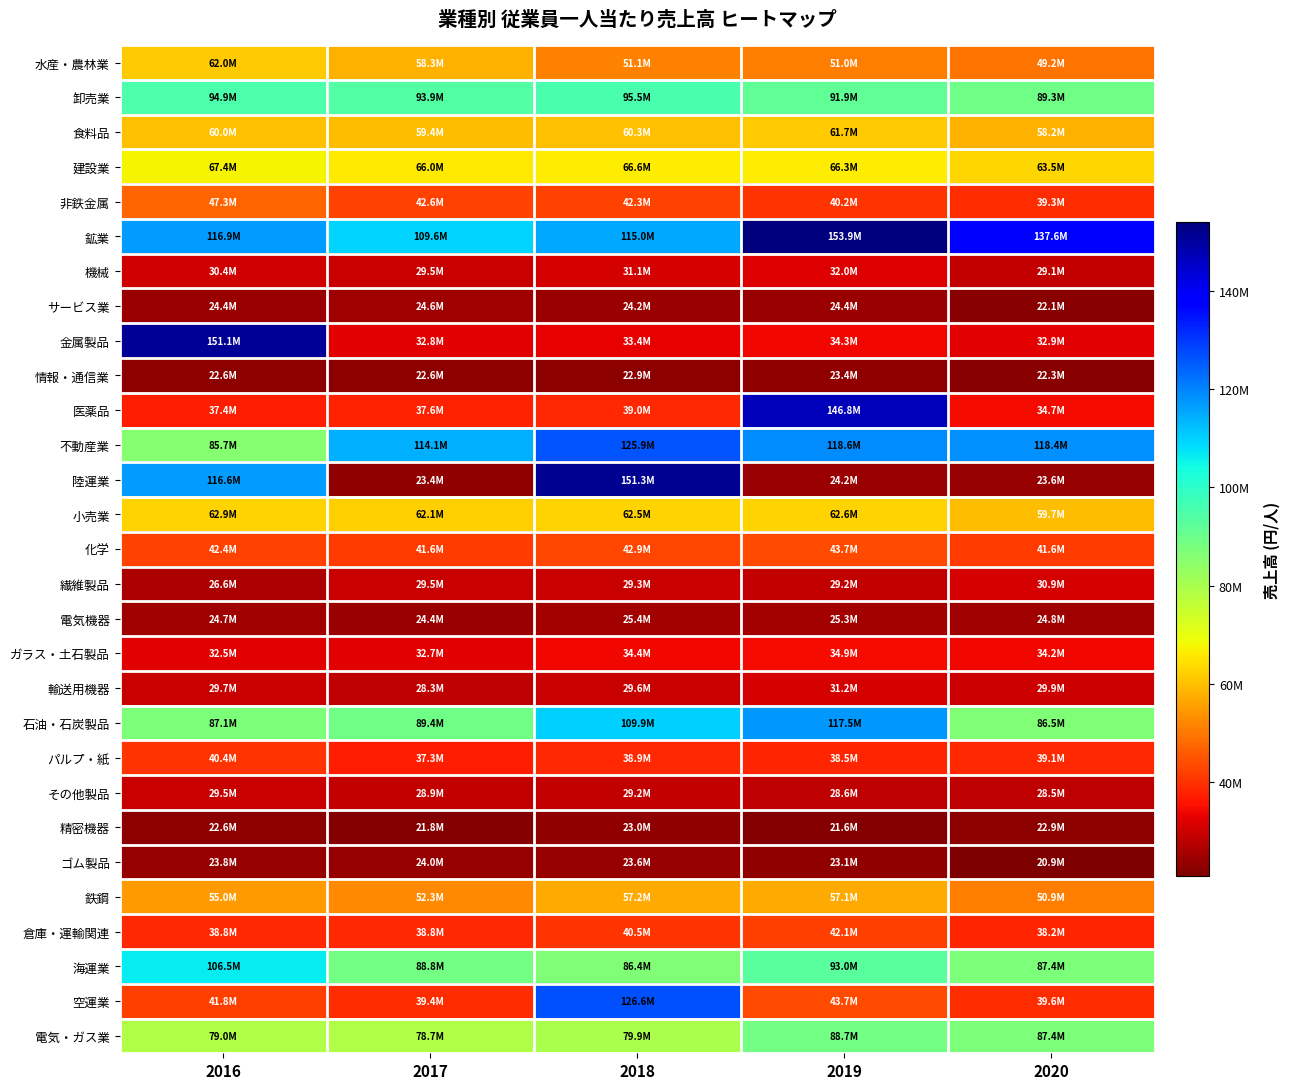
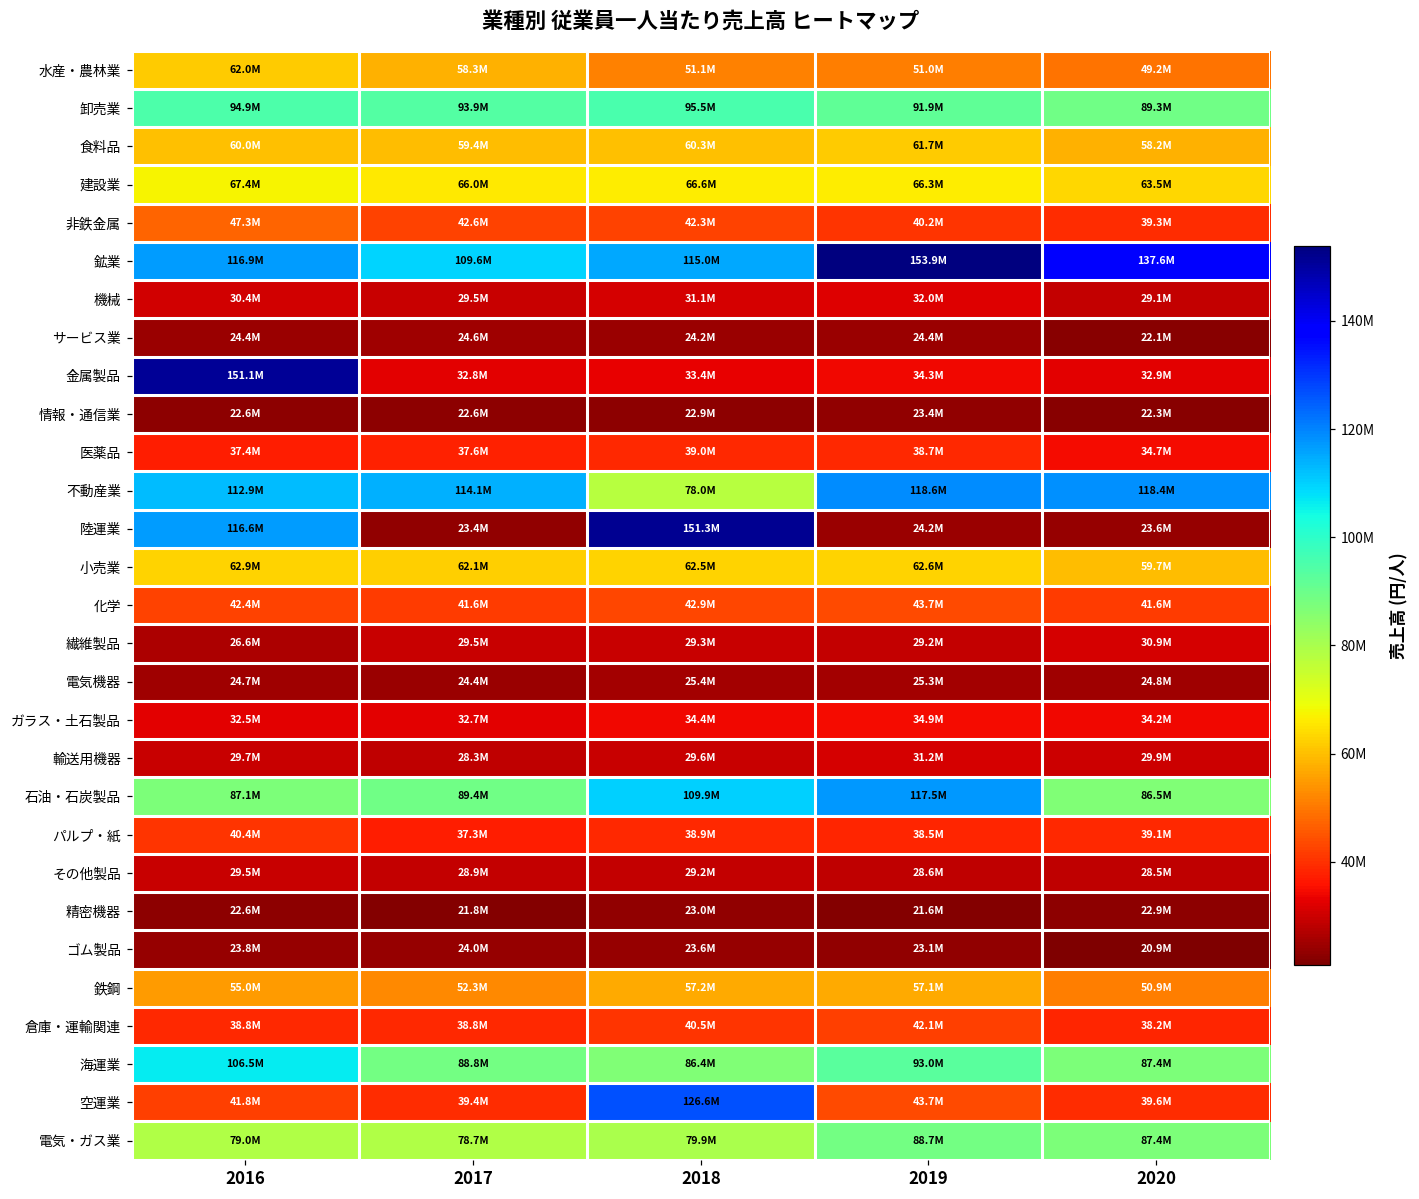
  {
    "水産・農林業": {
      "2016": "62.0M",
      "2017": "58.3M",
      "2018": "51.1M",
      "2019": "51.0M",
      "2020": "49.2M"
    },
    "卸売業": {
      "2016": "94.9M",
      "2017": "93.9M",
      "2018": "95.5M",
      "2019": "91.9M",
      "2020": "89.3M"
    },
    "食料品": {
      "2016": "60.0M",
      "2017": "59.4M",
      "2018": "60.3M",
      "2019": "61.7M",
      "2020": "58.2M"
    },
    "建設業": {
      "2016": "67.4M",
      "2017": "66.0M",
      "2018": "66.6M",
      "2019": "66.3M",
      "2020": "63.5M"
    },
    "非鉄金属": {
      "2016": "47.3M",
      "2017": "42.6M",
      "2018": "42.3M",
      "2019": "40.2M",
      "2020": "39.3M"
    },
    "鉱業": {
      "2016": "116.9M",
      "2017": "109.6M",
      "2018": "115.0M",
      "2019": "153.9M",
      "2020": "137.6M"
    },
    "機械": {
      "2016": "30.4M",
      "2017": "29.5M",
      "2018": "31.1M",
      "2019": "32.0M",
      "2020": "29.1M"
    },
    "サービス業": {
      "2016": "24.4M",
      "2017": "24.6M",
      "2018": "24.2M",
      "2019": "24.4M",
      "2020": "22.1M"
    },
    "金属製品": {
      "2016": "151.1M",
      "2017": "32.8M",
      "2018": "33.4M",
      "2019": "34.3M",
      "2020": "32.9M"
    },
    "情報・通信業": {
      "2016": "22.6M",
      "2017": "22.6M",
      "2018": "22.9M",
      "2019": "23.4M",
      "2020": "22.3M"
    },
    "医薬品": {
      "2016": "37.4M",
      "2017": "37.6M",
      "2018": "39.0M",
-     "2019": "146.8M",
+     "2019": "38.7M",
      "2020": "34.7M"
    },
    "不動産業": {
-     "2016": "85.7M",
+     "2016": "112.9M",
      "2017": "114.1M",
-     "2018": "125.9M",
+     "2018": "78.0M",
      "2019": "118.6M",
      "2020": "118.4M"
    },
    "陸運業": {
      "2016": "116.6M",
      "2017": "23.4M",
      "2018": "151.3M",
      "2019": "24.2M",
      "2020": "23.6M"
    },
    "小売業": {
      "2016": "62.9M",
      "2017": "62.1M",
      "2018": "62.5M",
      "2019": "62.6M",
      "2020": "59.7M"
    },
    "化学": {
      "2016": "42.4M",
      "2017": "41.6M",
      "2018": "42.9M",
      "2019": "43.7M",
      "2020": "41.6M"
    },
    "繊維製品": {
      "2016": "26.6M",
      "2017": "29.5M",
      "2018": "29.3M",
      "2019": "29.2M",
      "2020": "30.9M"
    },
    "電気機器": {
      "2016": "24.7M",
      "2017": "24.4M",
      "2018": "25.4M",
      "2019": "25.3M",
      "2020": "24.8M"
    },
    "ガラス・土石製品": {
      "2016": "32.5M",
      "2017": "32.7M",
      "2018": "34.4M",
      "2019": "34.9M",
      "2020": "34.2M"
    },
    "輸送用機器": {
      "2016": "29.7M",
      "2017": "28.3M",
      "2018": "29.6M",
      "2019": "31.2M",
      "2020": "29.9M"
    },
    "石油・石炭製品": {
      "2016": "87.1M",
      "2017": "89.4M",
      "2018": "109.9M",
      "2019": "117.5M",
      "2020": "86.5M"
    },
    "パルプ・紙": {
      "2016": "40.4M",
      "2017": "37.3M",
      "2018": "38.9M",
      "2019": "38.5M",
      "2020": "39.1M"
    },
    "その他製品": {
      "2016": "29.5M",
      "2017": "28.9M",
      "2018": "29.2M",
      "2019": "28.6M",
      "2020": "28.5M"
    },
    "精密機器": {
      "2016": "22.6M",
      "2017": "21.8M",
      "2018": "23.0M",
      "2019": "21.6M",
      "2020": "22.9M"
    },
    "ゴム製品": {
      "2016": "23.8M",
      "2017": "24.0M",
      "2018": "23.6M",
      "2019": "23.1M",
      "2020": "20.9M"
    },
    "鉄鋼": {
      "2016": "55.0M",
      "2017": "52.3M",
      "2018": "57.2M",
      "2019": "57.1M",
      "2020": "50.9M"
    },
    "倉庫・運輸関連": {
      "2016": "38.8M",
      "2017": "38.8M",
      "2018": "40.5M",
      "2019": "42.1M",
      "2020": "38.2M"
    },
    "海運業": {
      "2016": "106.5M",
      "2017": "88.8M",
      "2018": "86.4M",
      "2019": "93.0M",
      "2020": "87.4M"
    },
    "空運業": {
      "2016": "41.8M",
      "2017": "39.4M",
      "2018": "126.6M",
      "2019": "43.7M",
      "2020": "39.6M"
    },
    "電気・ガス業": {
      "2016": "79.0M",
      "2017": "78.7M",
      "2018": "79.9M",
      "2019": "88.7M",
      "2020": "87.4M"
    }
  }
